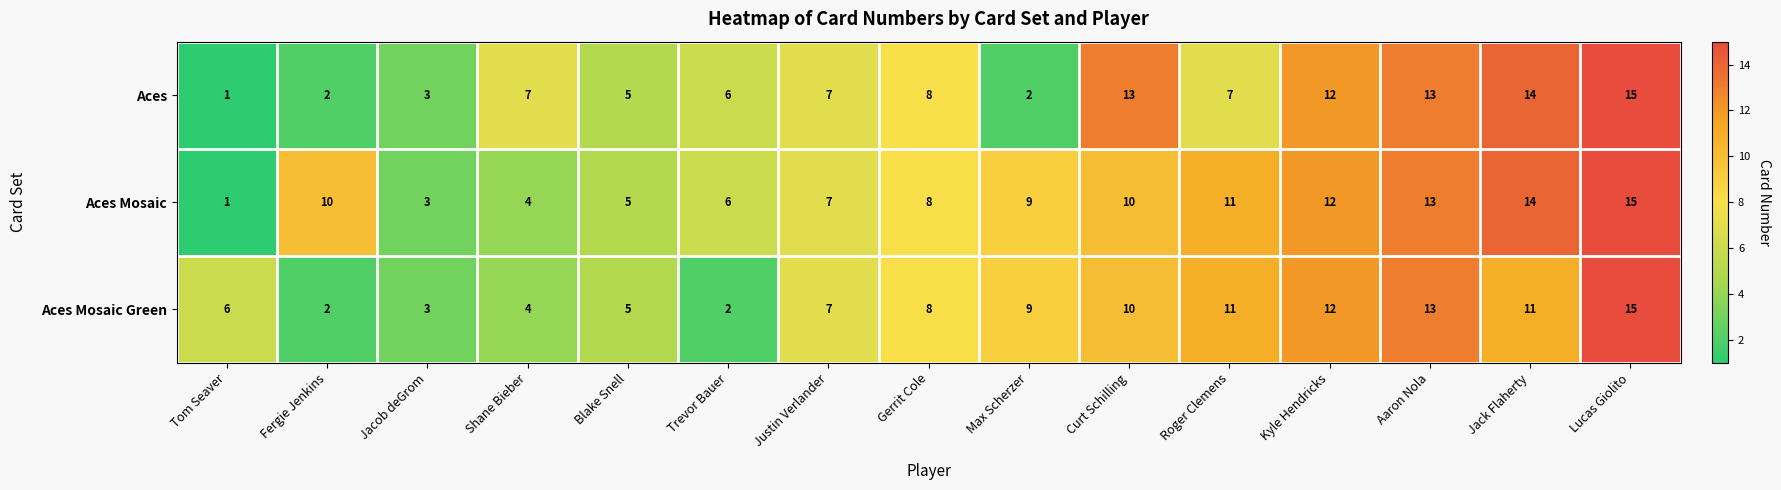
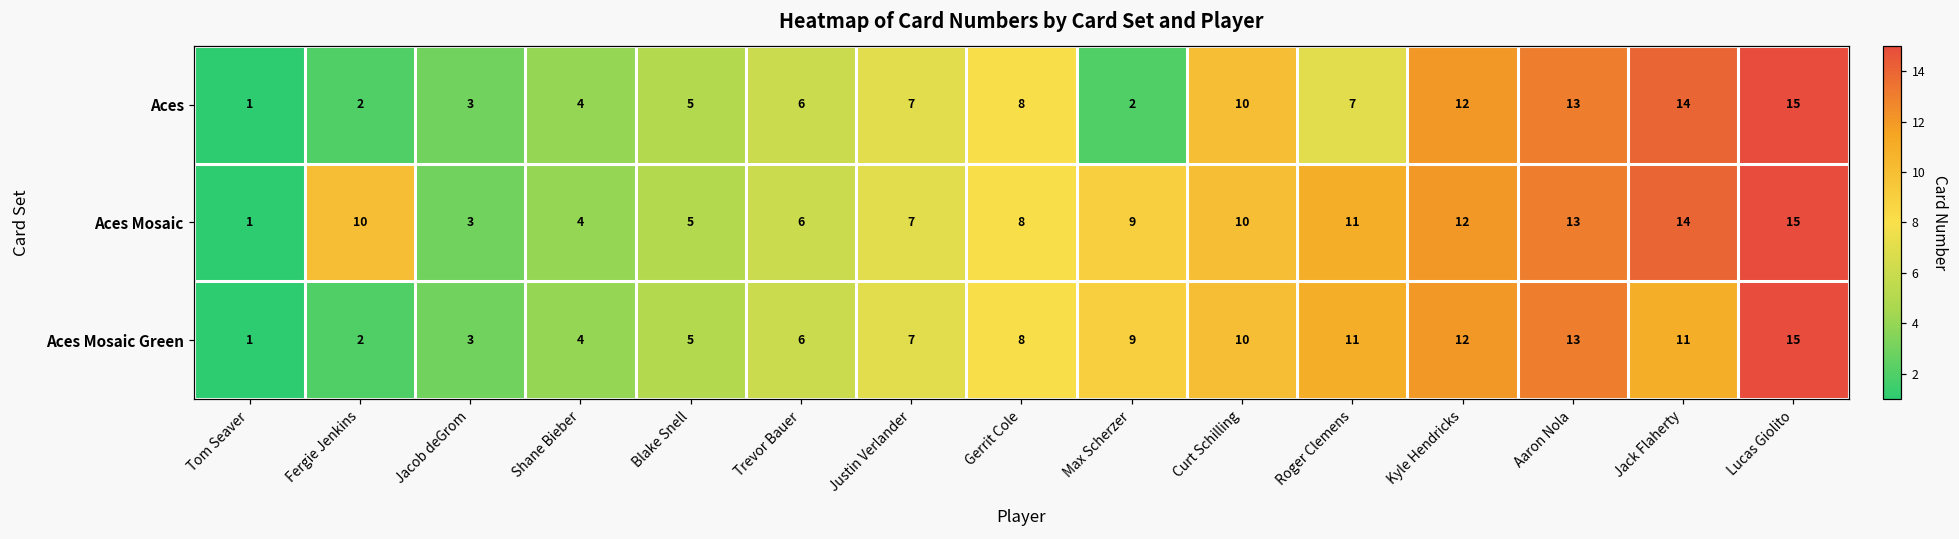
  {
    "Aces": {
      "Tom Seaver": 1,
      "Fergie Jenkins": 2,
      "Jacob deGrom": 3,
-     "Shane Bieber": 7,
+     "Shane Bieber": 4,
      "Blake Snell": 5,
      "Trevor Bauer": 6,
      "Justin Verlander": 7,
      "Gerrit Cole": 8,
      "Max Scherzer": 2,
-     "Curt Schilling": 13,
+     "Curt Schilling": 10,
      "Roger Clemens": 7,
      "Kyle Hendricks": 12,
      "Aaron Nola": 13,
      "Jack Flaherty": 14,
      "Lucas Giolito": 15
    },
    "Aces Mosaic": {
      "Tom Seaver": 1,
      "Fergie Jenkins": 10,
      "Jacob deGrom": 3,
      "Shane Bieber": 4,
      "Blake Snell": 5,
      "Trevor Bauer": 6,
      "Justin Verlander": 7,
      "Gerrit Cole": 8,
      "Max Scherzer": 9,
      "Curt Schilling": 10,
      "Roger Clemens": 11,
      "Kyle Hendricks": 12,
      "Aaron Nola": 13,
      "Jack Flaherty": 14,
      "Lucas Giolito": 15
    },
    "Aces Mosaic Green": {
-     "Tom Seaver": 6,
+     "Tom Seaver": 1,
      "Fergie Jenkins": 2,
      "Jacob deGrom": 3,
      "Shane Bieber": 4,
      "Blake Snell": 5,
-     "Trevor Bauer": 2,
+     "Trevor Bauer": 6,
      "Justin Verlander": 7,
      "Gerrit Cole": 8,
      "Max Scherzer": 9,
      "Curt Schilling": 10,
      "Roger Clemens": 11,
      "Kyle Hendricks": 12,
      "Aaron Nola": 13,
      "Jack Flaherty": 11,
      "Lucas Giolito": 15
    }
  }
